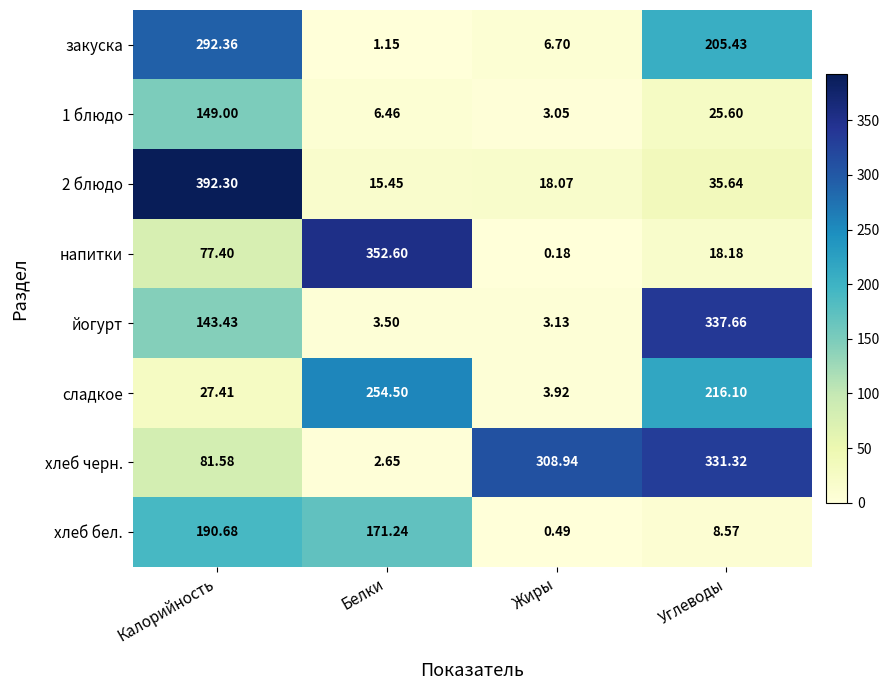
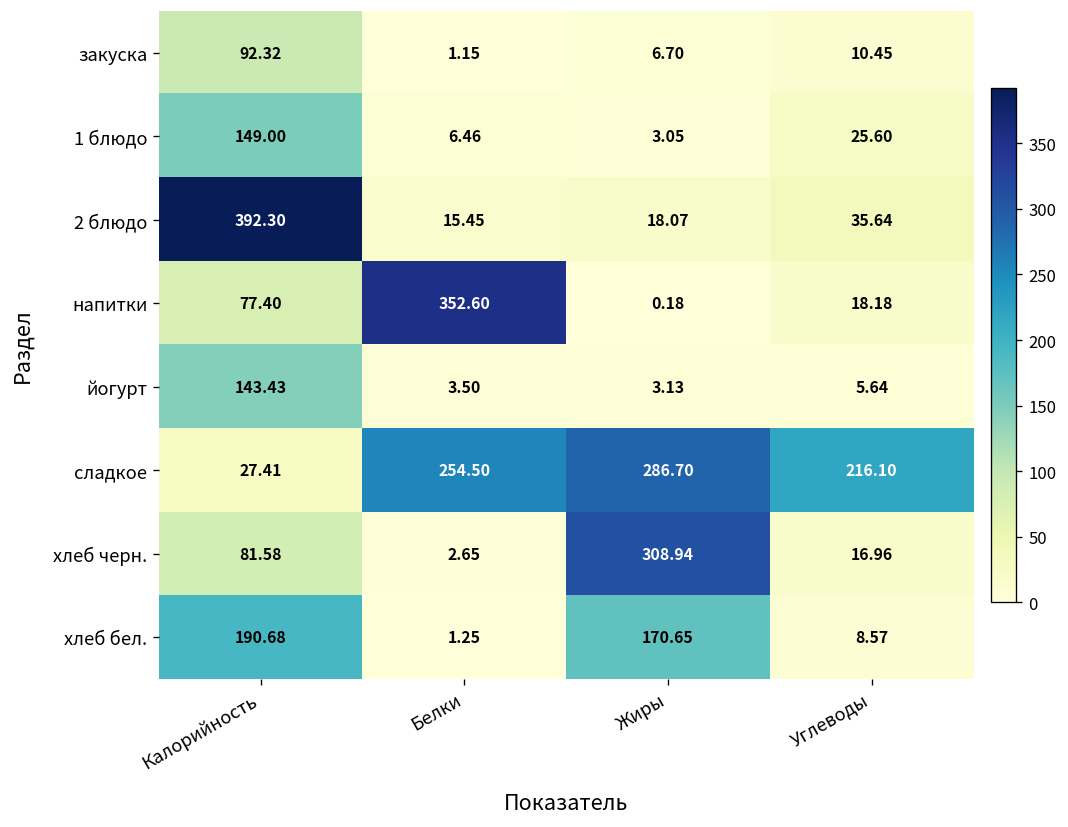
  {
    "закуска": {
-     "Калорийность": 292.36,
+     "Калорийность": 92.32,
      "Белки": 1.15,
      "Жиры": 6.70,
-     "Углеводы": 205.43
+     "Углеводы": 10.45
    },
    "1 блюдо": {
      "Калорийность": 149.00,
      "Белки": 6.46,
      "Жиры": 3.05,
      "Углеводы": 25.60
    },
    "2 блюдо": {
      "Калорийность": 392.30,
      "Белки": 15.45,
      "Жиры": 18.07,
      "Углеводы": 35.64
    },
    "напитки": {
      "Калорийность": 77.40,
      "Белки": 352.60,
      "Жиры": 0.18,
      "Углеводы": 18.18
    },
    "йогурт": {
      "Калорийность": 143.43,
      "Белки": 3.50,
      "Жиры": 3.13,
-     "Углеводы": 337.66
+     "Углеводы": 5.64
    },
    "сладкое": {
      "Калорийность": 27.41,
      "Белки": 254.50,
-     "Жиры": 3.92,
+     "Жиры": 286.70,
      "Углеводы": 216.10
    },
    "хлеб черн.": {
      "Калорийность": 81.58,
      "Белки": 2.65,
      "Жиры": 308.94,
-     "Углеводы": 331.32
+     "Углеводы": 16.96
    },
    "хлеб бел.": {
      "Калорийность": 190.68,
-     "Белки": 171.24,
-     "Жиры": 0.49,
+     "Белки": 1.25,
+     "Жиры": 170.65,
      "Углеводы": 8.57
    }
  }
